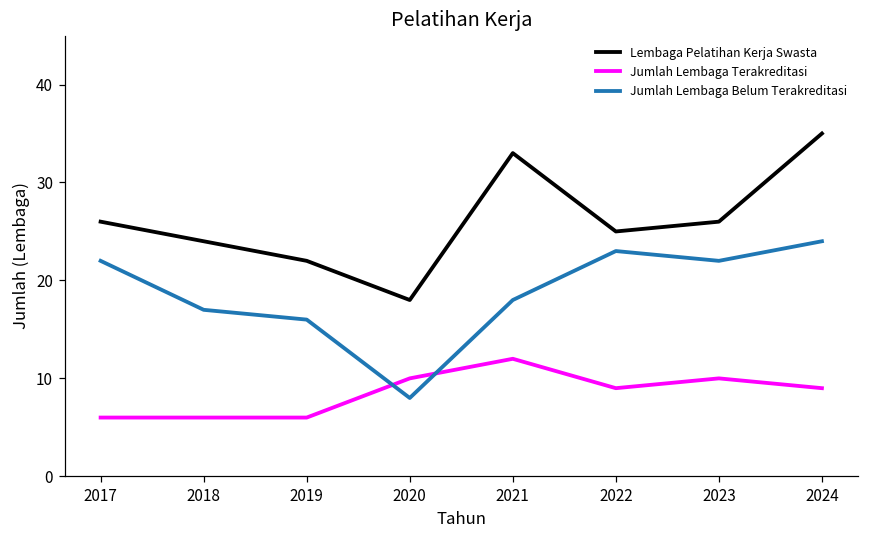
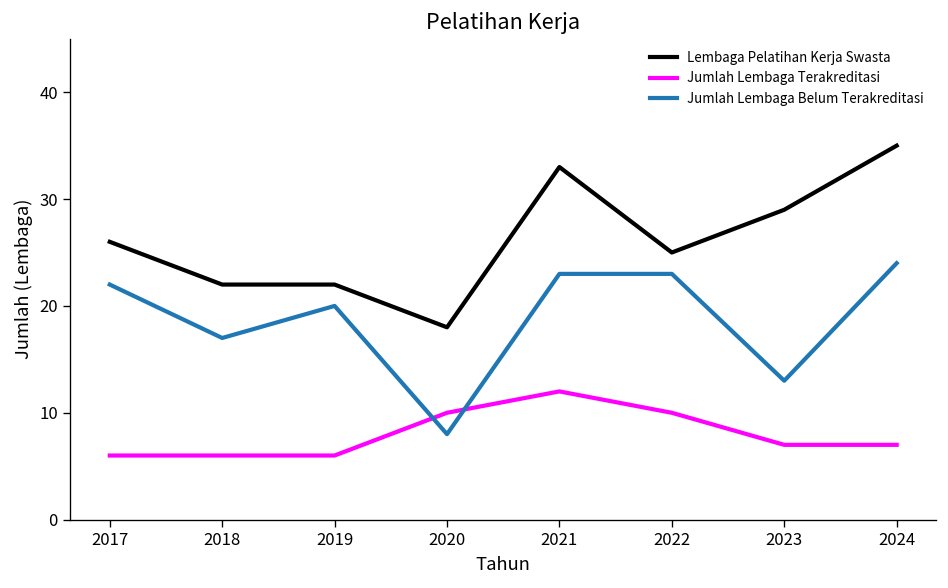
  {
    "Lembaga Pelatihan Kerja Swasta": {
      "2017": 26,
-     "2018": 24,
+     "2018": 22,
      "2019": 22,
      "2020": 18,
      "2021": 33,
      "2022": 25,
-     "2023": 26,
+     "2023": 29,
      "2024": 35
    },
    "Jumlah Lembaga Terakreditasi": {
      "2017": 6,
      "2018": 6,
      "2019": 6,
      "2020": 10,
      "2021": 12,
-     "2022": 9,
-     "2023": 10,
-     "2024": 9
+     "2022": 10,
+     "2023": 7,
+     "2024": 7
    },
    "Jumlah Lembaga Belum Terakreditasi": {
      "2017": 22,
      "2018": 17,
-     "2019": 16,
+     "2019": 20,
      "2020": 8,
-     "2021": 18,
+     "2021": 23,
      "2022": 23,
-     "2023": 22,
+     "2023": 13,
      "2024": 24
    }
  }
